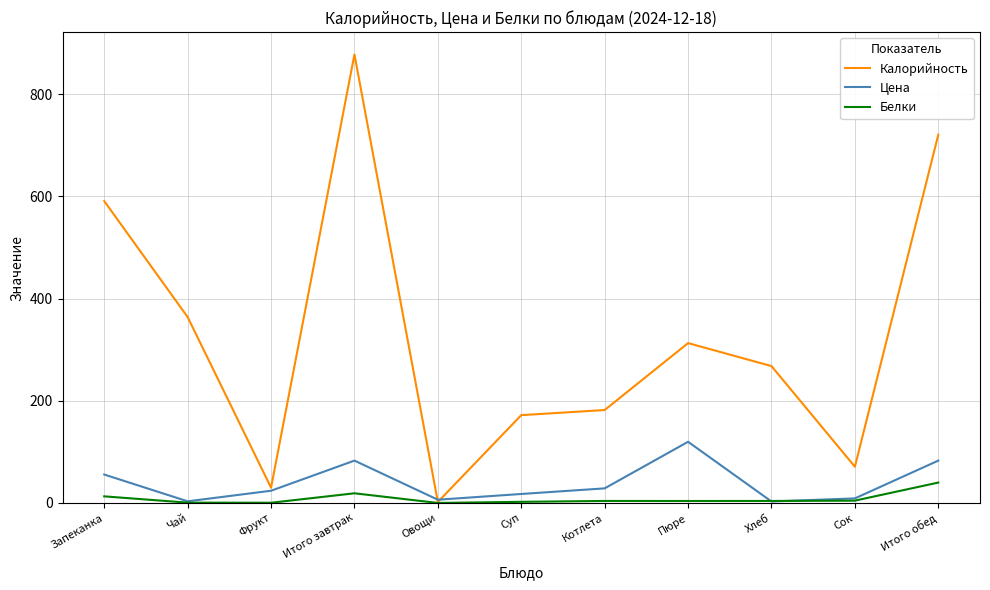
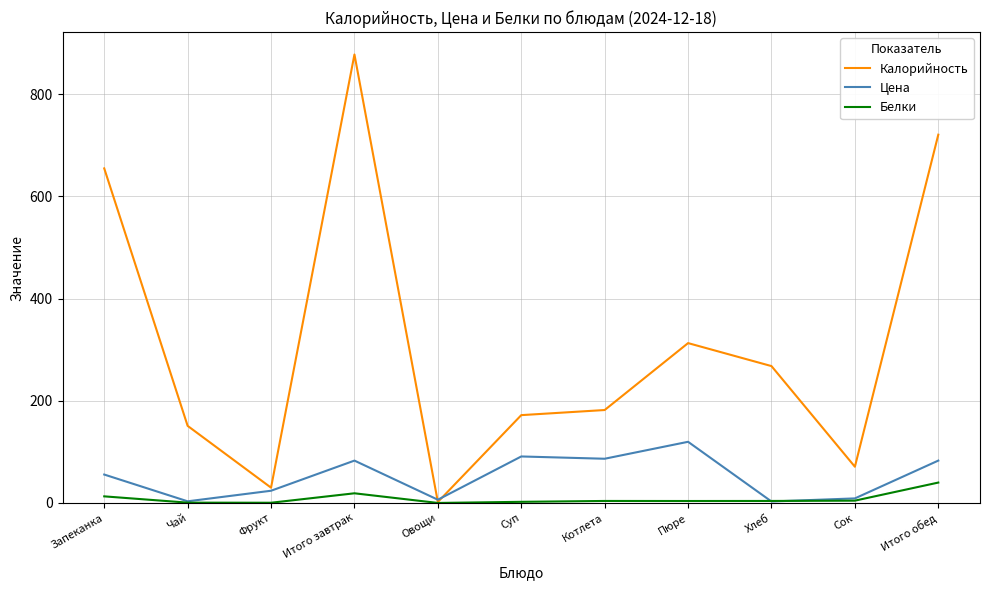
  {
    "Калорийность": {
-     "Запеканка": 590,
-     "Чай": 360,
+     "Запеканка": 660,
+     "Чай": 150,
      "Фрукт": 30,
      "Итого завтрак": 880,
      "Суп": 170,
      "Котлета": 180,
      "Пюре": 310,
      "Хлеб": 270,
      "Сок": 70,
      "Итого обед": 720
    },
    "Цена": {
      "Запеканка": 60,
      "Фрукт": 20,
      "Итого завтрак": 80,
-     "Суп": 20,
-     "Котлета": 30,
+     "Суп": 90,
+     "Котлета": 90,
      "Пюре": 120,
      "Итого обед": 80
    },
    "Белки": {
      "Запеканка": 10,
      "Фрукт": 0,
      "Итого завтрак": 20,
      "Суп": 0,
      "Котлета": 0,
      "Пюре": 0,
      "Итого обед": 40
    }
  }
